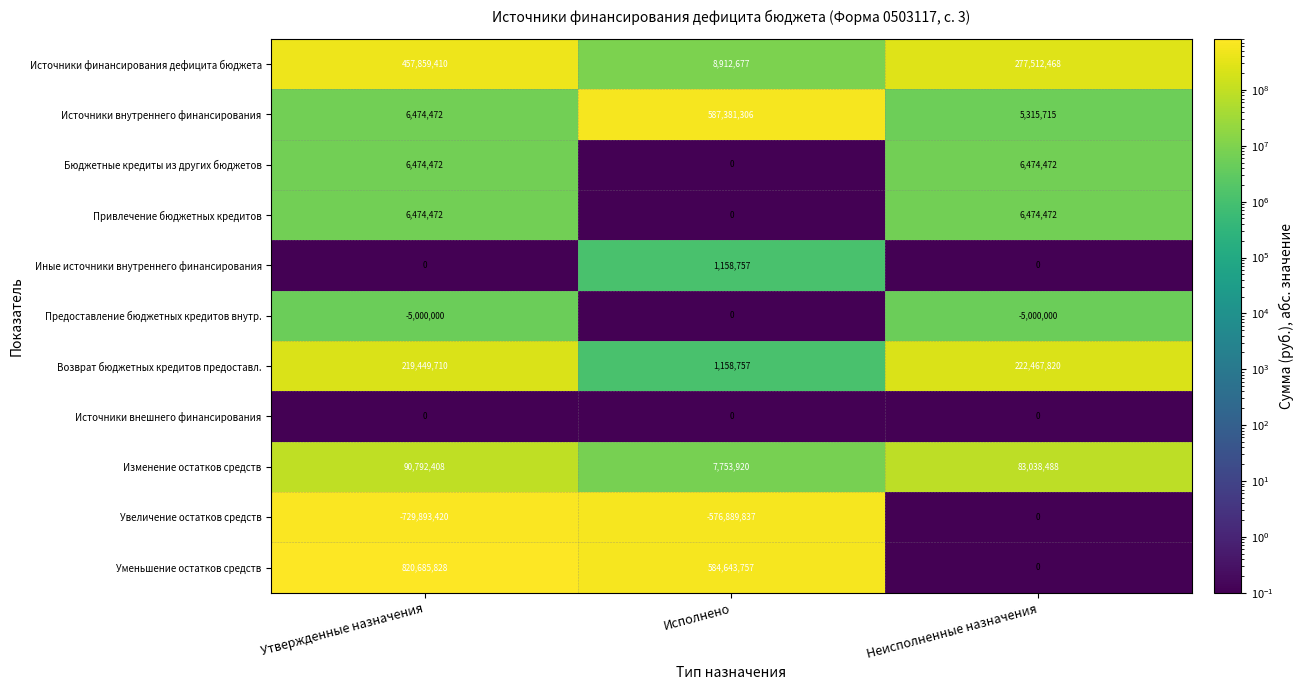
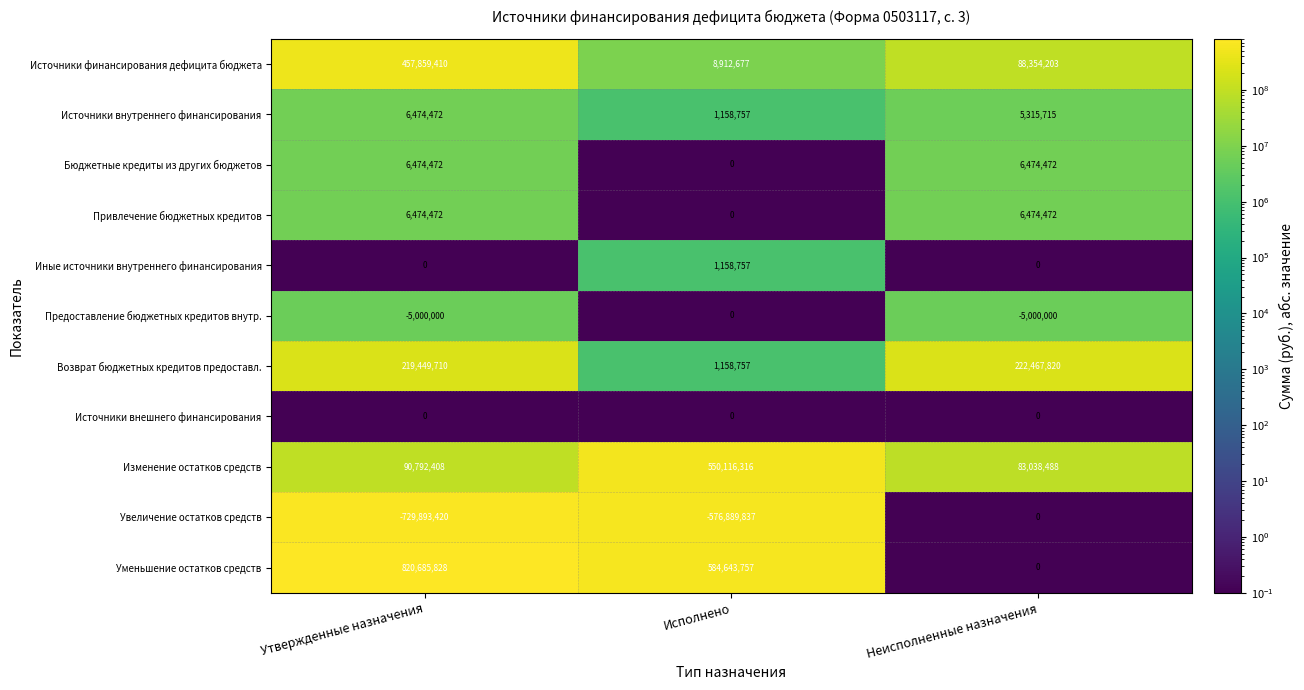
  {
    "Источники финансирования дефицита бюджета": {
      "Утвержденные назначения": "457,859,410",
      "Исполнено": "8,912,677",
-     "Неисполненные назначения": "277,512,468"
+     "Неисполненные назначения": "88,354,203"
    },
    "Источники внутреннего финансирования": {
      "Утвержденные назначения": "6,474,472",
-     "Исполнено": "587,381,306",
+     "Исполнено": "1,158,757",
      "Неисполненные назначения": "5,315,715"
    },
    "Бюджетные кредиты из других бюджетов": {
      "Утвержденные назначения": "6,474,472",
      "Исполнено": "0",
      "Неисполненные назначения": "6,474,472"
    },
    "Привлечение бюджетных кредитов": {
      "Утвержденные назначения": "6,474,472",
      "Исполнено": "0",
      "Неисполненные назначения": "6,474,472"
    },
    "Иные источники внутреннего финансирования": {
      "Утвержденные назначения": "0",
      "Исполнено": "1,158,757",
      "Неисполненные назначения": "0"
    },
    "Предоставление бюджетных кредитов внутр.": {
      "Утвержденные назначения": "-5,000,000",
      "Исполнено": "0",
      "Неисполненные назначения": "-5,000,000"
    },
    "Возврат бюджетных кредитов предоставл.": {
      "Утвержденные назначения": "219,449,710",
      "Исполнено": "1,158,757",
      "Неисполненные назначения": "222,467,820"
    },
    "Источники внешнего финансирования": {
      "Утвержденные назначения": "0",
      "Исполнено": "0",
      "Неисполненные назначения": "0"
    },
    "Изменение остатков средств": {
      "Утвержденные назначения": "90,792,408",
-     "Исполнено": "7,753,920",
+     "Исполнено": "550,116,316",
      "Неисполненные назначения": "83,038,488"
    },
    "Увеличение остатков средств": {
      "Утвержденные назначения": "-729,893,420",
      "Исполнено": "-576,889,837",
      "Неисполненные назначения": "0"
    },
    "Уменьшение остатков средств": {
      "Утвержденные назначения": "820,685,828",
      "Исполнено": "584,643,757",
      "Неисполненные назначения": "0"
    }
  }
